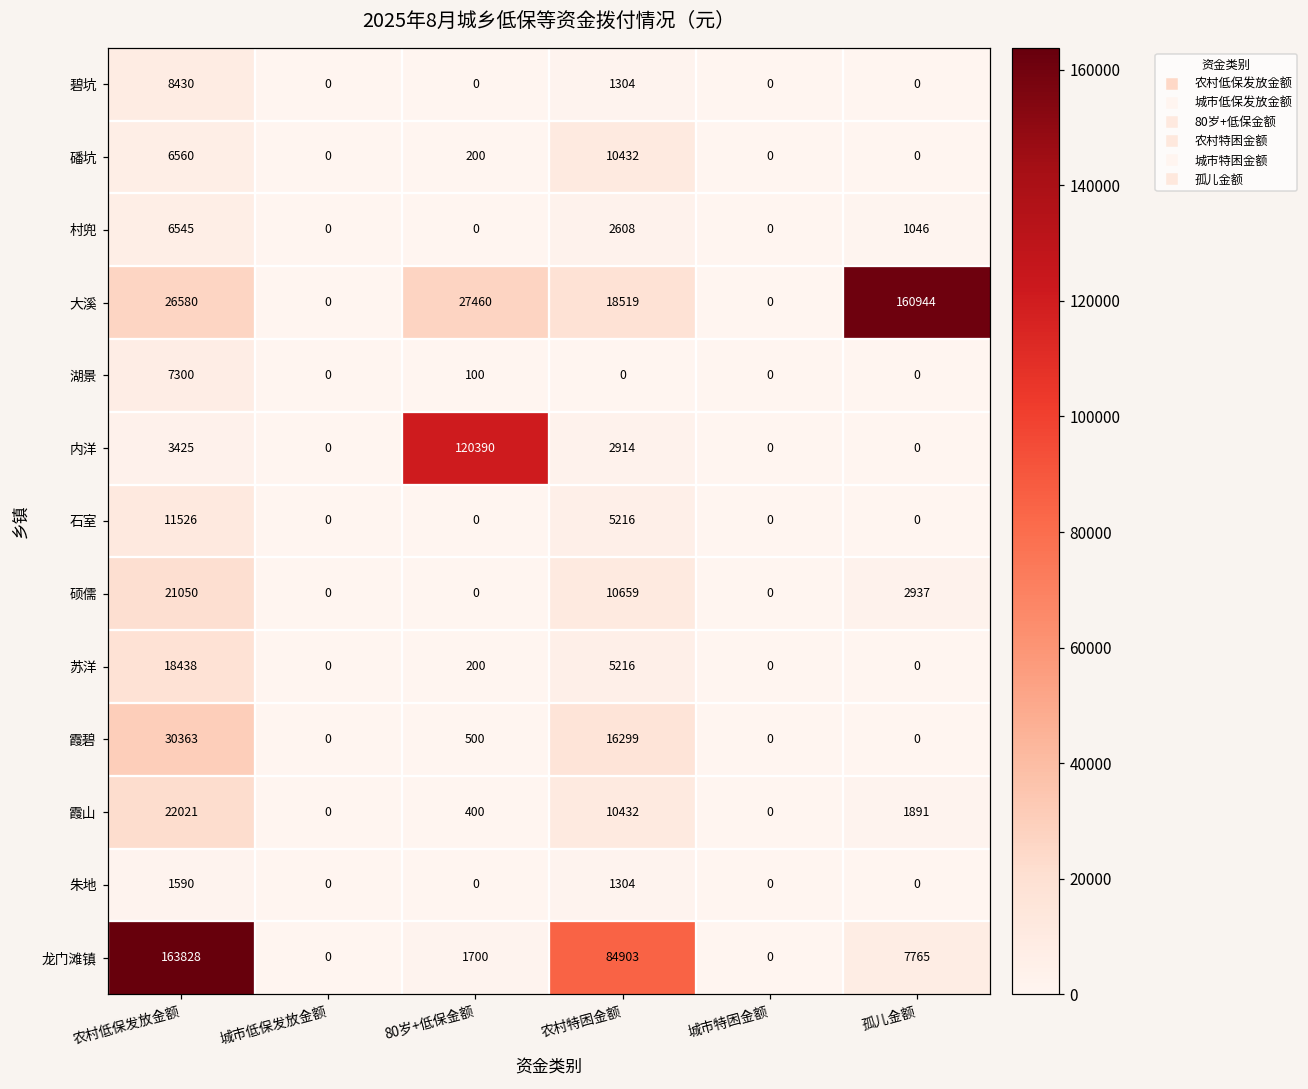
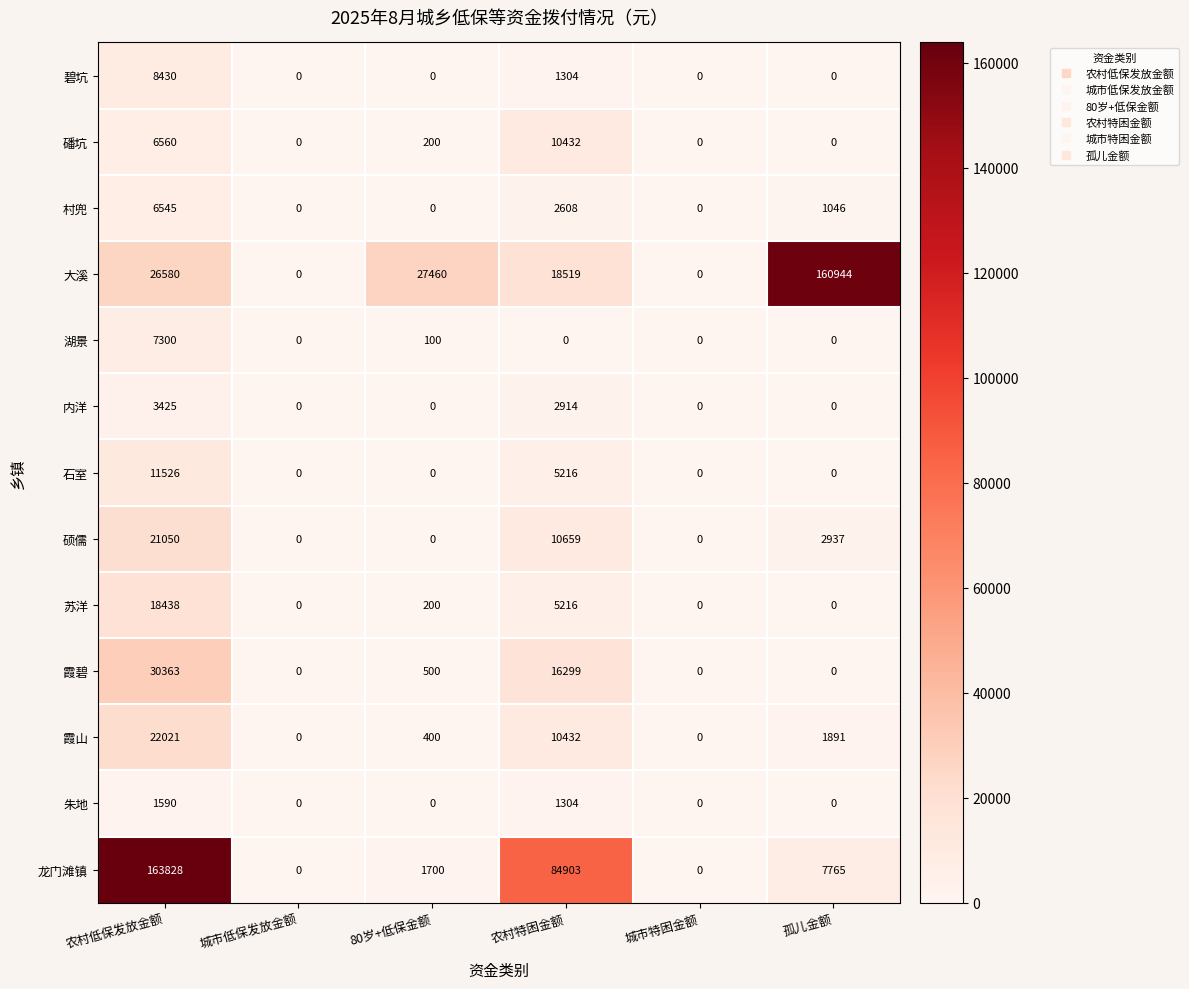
  {
    "碧坑": {
      "农村低保发放金额": 8430,
      "城市低保发放金额": 0,
      "80岁+低保金额": 0,
      "农村特困金额": 1304,
      "城市特困金额": 0,
      "孤儿金额": 0
    },
    "磻坑": {
      "农村低保发放金额": 6560,
      "城市低保发放金额": 0,
      "80岁+低保金额": 200,
      "农村特困金额": 10432,
      "城市特困金额": 0,
      "孤儿金额": 0
    },
    "村兜": {
      "农村低保发放金额": 6545,
      "城市低保发放金额": 0,
      "80岁+低保金额": 0,
      "农村特困金额": 2608,
      "城市特困金额": 0,
      "孤儿金额": 1046
    },
    "大溪": {
      "农村低保发放金额": 26580,
      "城市低保发放金额": 0,
      "80岁+低保金额": 27460,
      "农村特困金额": 18519,
      "城市特困金额": 0,
      "孤儿金额": 160944
    },
    "湖景": {
      "农村低保发放金额": 7300,
      "城市低保发放金额": 0,
      "80岁+低保金额": 100,
      "农村特困金额": 0,
      "城市特困金额": 0,
      "孤儿金额": 0
    },
    "内洋": {
      "农村低保发放金额": 3425,
      "城市低保发放金额": 0,
-     "80岁+低保金额": 120390,
+     "80岁+低保金额": 0,
      "农村特困金额": 2914,
      "城市特困金额": 0,
      "孤儿金额": 0
    },
    "石室": {
      "农村低保发放金额": 11526,
      "城市低保发放金额": 0,
      "80岁+低保金额": 0,
      "农村特困金额": 5216,
      "城市特困金额": 0,
      "孤儿金额": 0
    },
    "硕儒": {
      "农村低保发放金额": 21050,
      "城市低保发放金额": 0,
      "80岁+低保金额": 0,
      "农村特困金额": 10659,
      "城市特困金额": 0,
      "孤儿金额": 2937
    },
    "苏洋": {
      "农村低保发放金额": 18438,
      "城市低保发放金额": 0,
      "80岁+低保金额": 200,
      "农村特困金额": 5216,
      "城市特困金额": 0,
      "孤儿金额": 0
    },
    "霞碧": {
      "农村低保发放金额": 30363,
      "城市低保发放金额": 0,
      "80岁+低保金额": 500,
      "农村特困金额": 16299,
      "城市特困金额": 0,
      "孤儿金额": 0
    },
    "霞山": {
      "农村低保发放金额": 22021,
      "城市低保发放金额": 0,
      "80岁+低保金额": 400,
      "农村特困金额": 10432,
      "城市特困金额": 0,
      "孤儿金额": 1891
    },
    "朱地": {
      "农村低保发放金额": 1590,
      "城市低保发放金额": 0,
      "80岁+低保金额": 0,
      "农村特困金额": 1304,
      "城市特困金额": 0,
      "孤儿金额": 0
    },
    "龙门滩镇": {
      "农村低保发放金额": 163828,
      "城市低保发放金额": 0,
      "80岁+低保金额": 1700,
      "农村特困金额": 84903,
      "城市特困金额": 0,
      "孤儿金额": 7765
    }
  }
